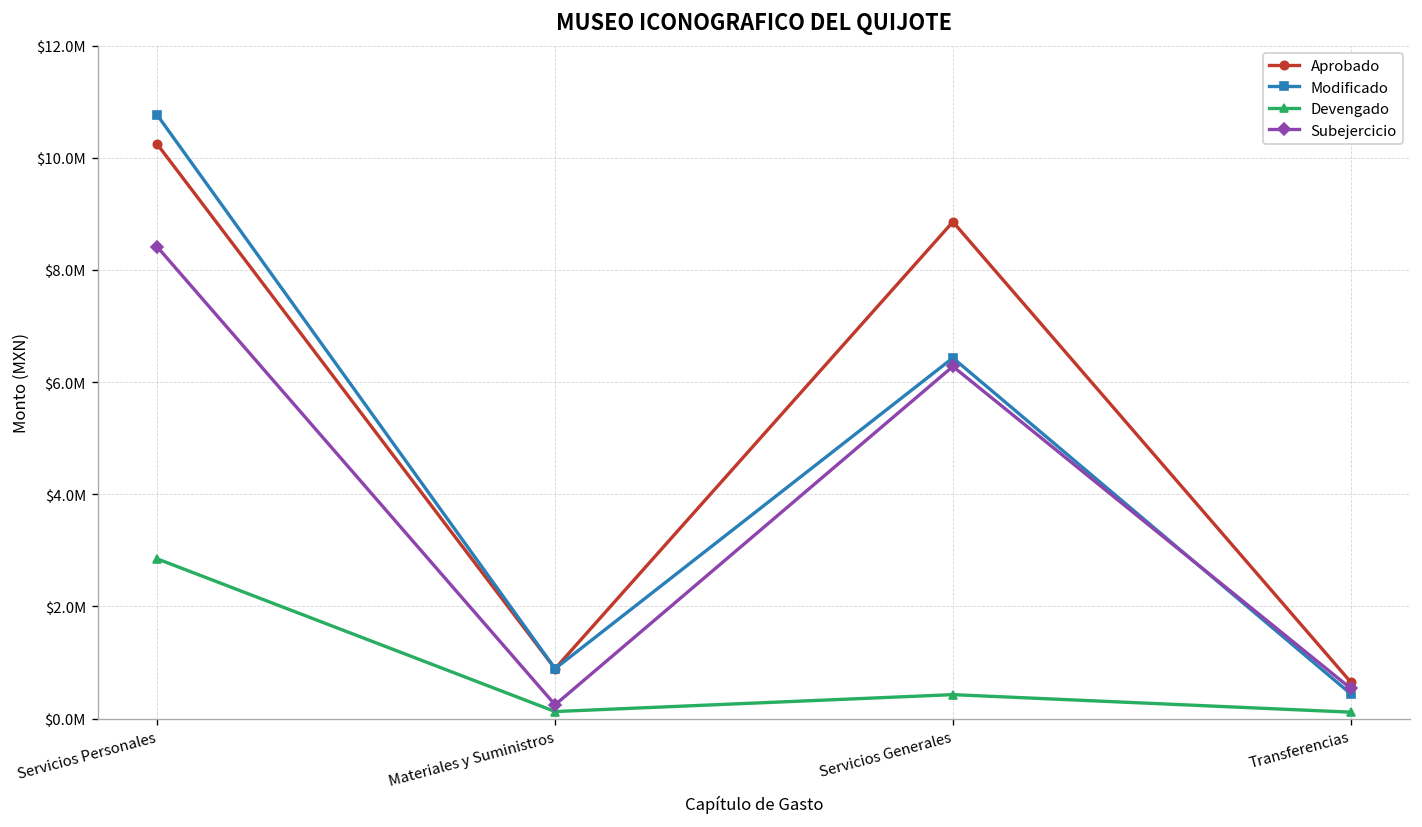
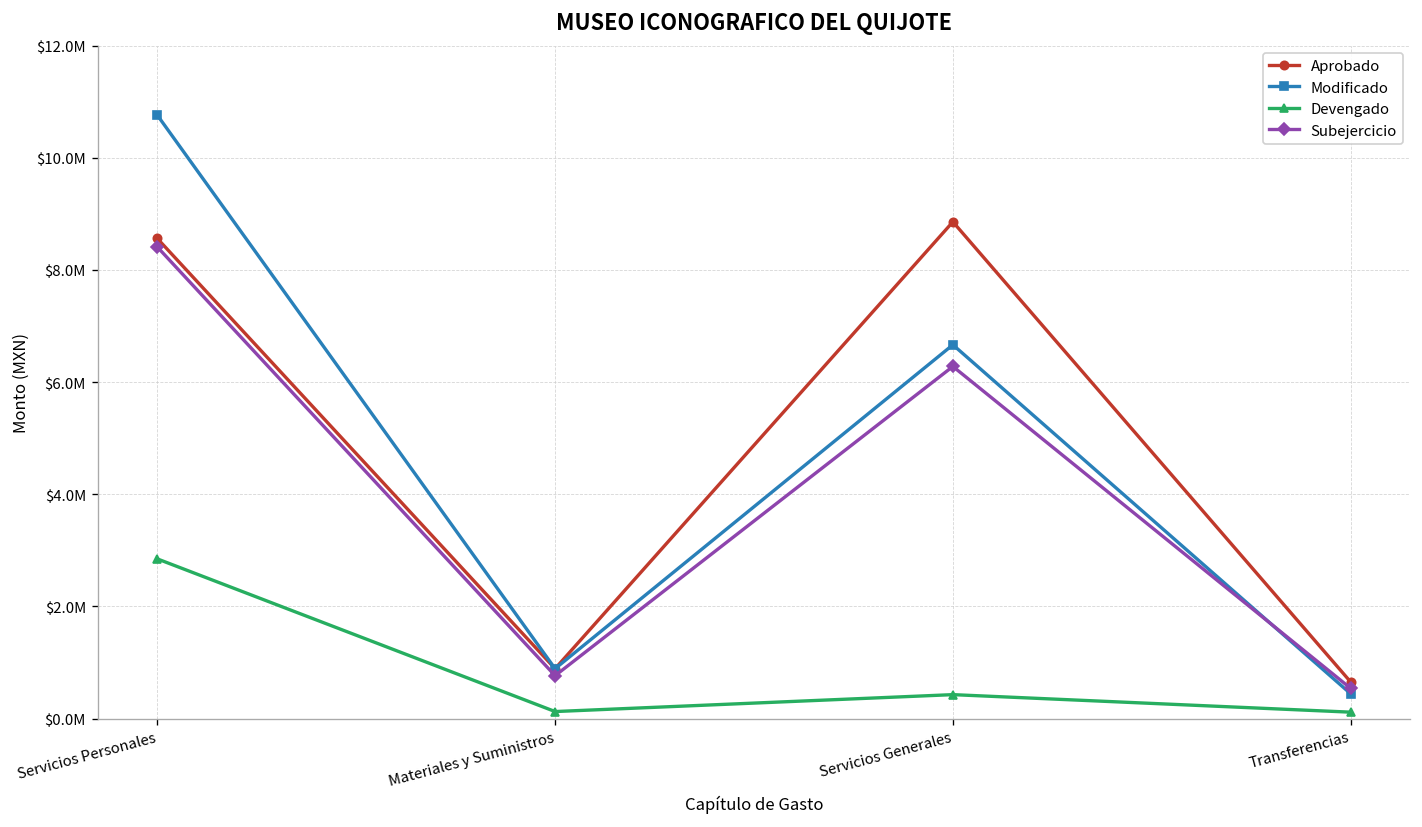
  {
    "Aprobado": {
-     "Servicios Personales": "$10200000",
+     "Servicios Personales": "$8600000",
      "Servicios Generales": "$8900000",
      "Transferencias": "$700000"
    },
    "Modificado": {
      "Servicios Personales": "$10800000",
-     "Servicios Generales": "$6400000",
+     "Servicios Generales": "$6700000",
      "Transferencias": "$400000"
    },
    "Devengado": {
      "Servicios Personales": "$2800000",
      "Materiales y Suministros": "$100000",
      "Servicios Generales": "$400000",
      "Transferencias": "$100000"
    },
    "Subejercicio": {
      "Servicios Personales": "$8400000",
-     "Materiales y Suministros": "$200000",
+     "Materiales y Suministros": "$800000",
      "Servicios Generales": "$6300000",
      "Transferencias": "$500000"
    }
  }
